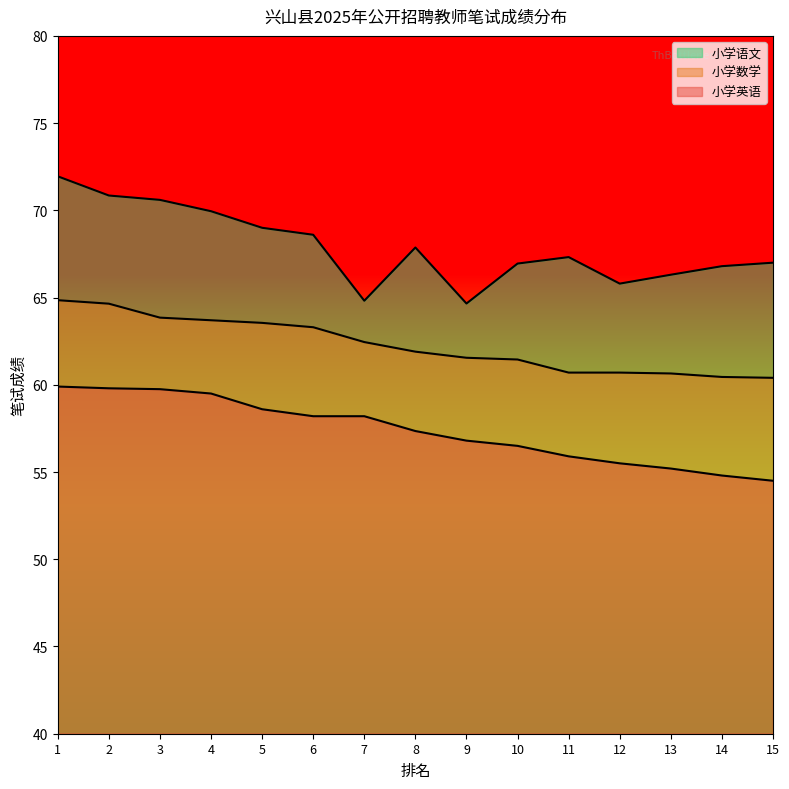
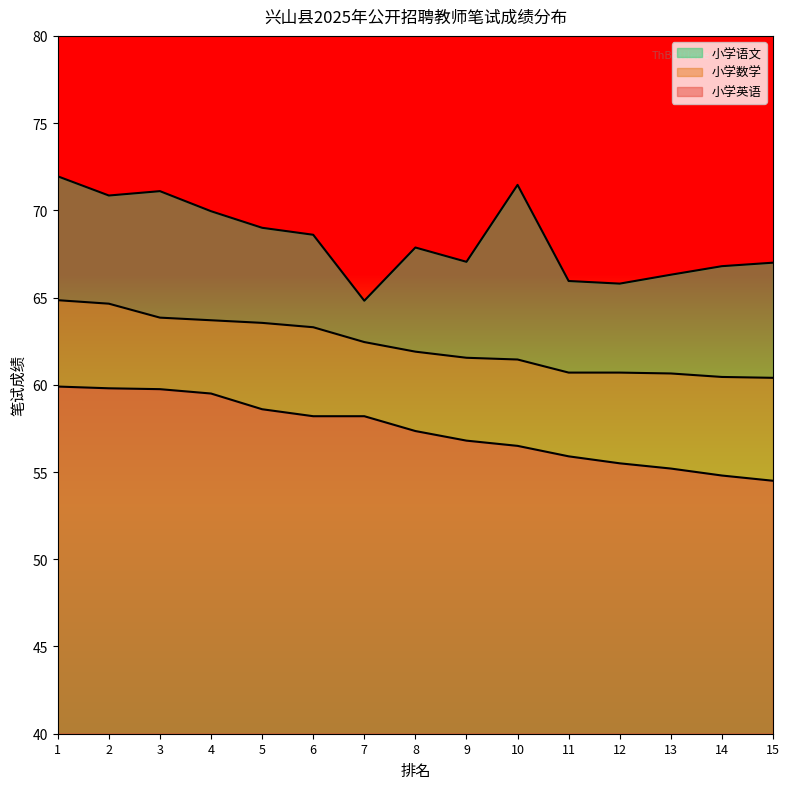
  {
    "小学语文": {
      "1": 72.0,
      "2": 70.9,
-     "3": 70.6,
+     "3": 71.1,
      "4": 70.0,
      "5": 69.0,
      "6": 68.6,
      "7": 64.8,
      "8": 67.9,
-     "9": 64.7,
-     "10": 67.0,
-     "11": 67.3,
+     "9": 67.1,
+     "10": 71.5,
+     "11": 66.0,
      "12": 65.8,
      "13": 66.3,
      "14": 66.8,
      "15": 67.0
    }
  }
